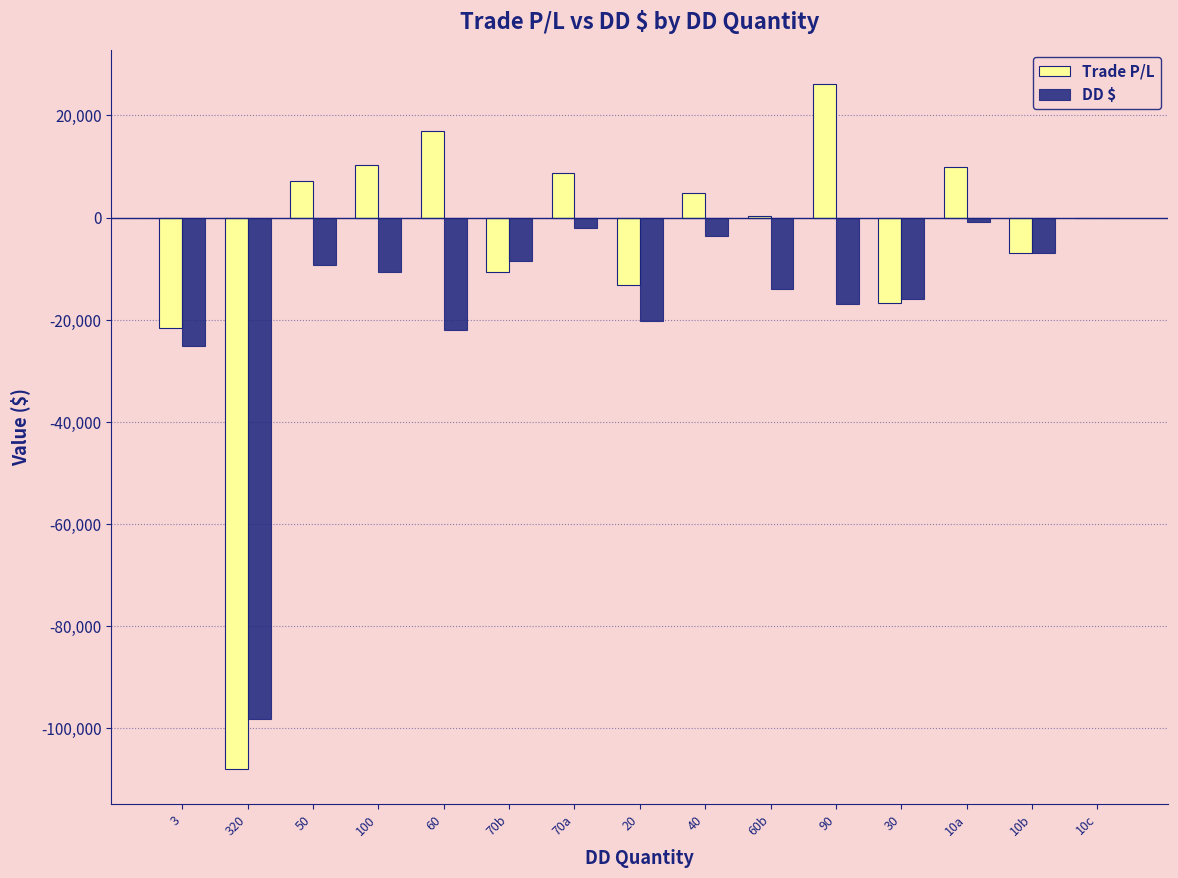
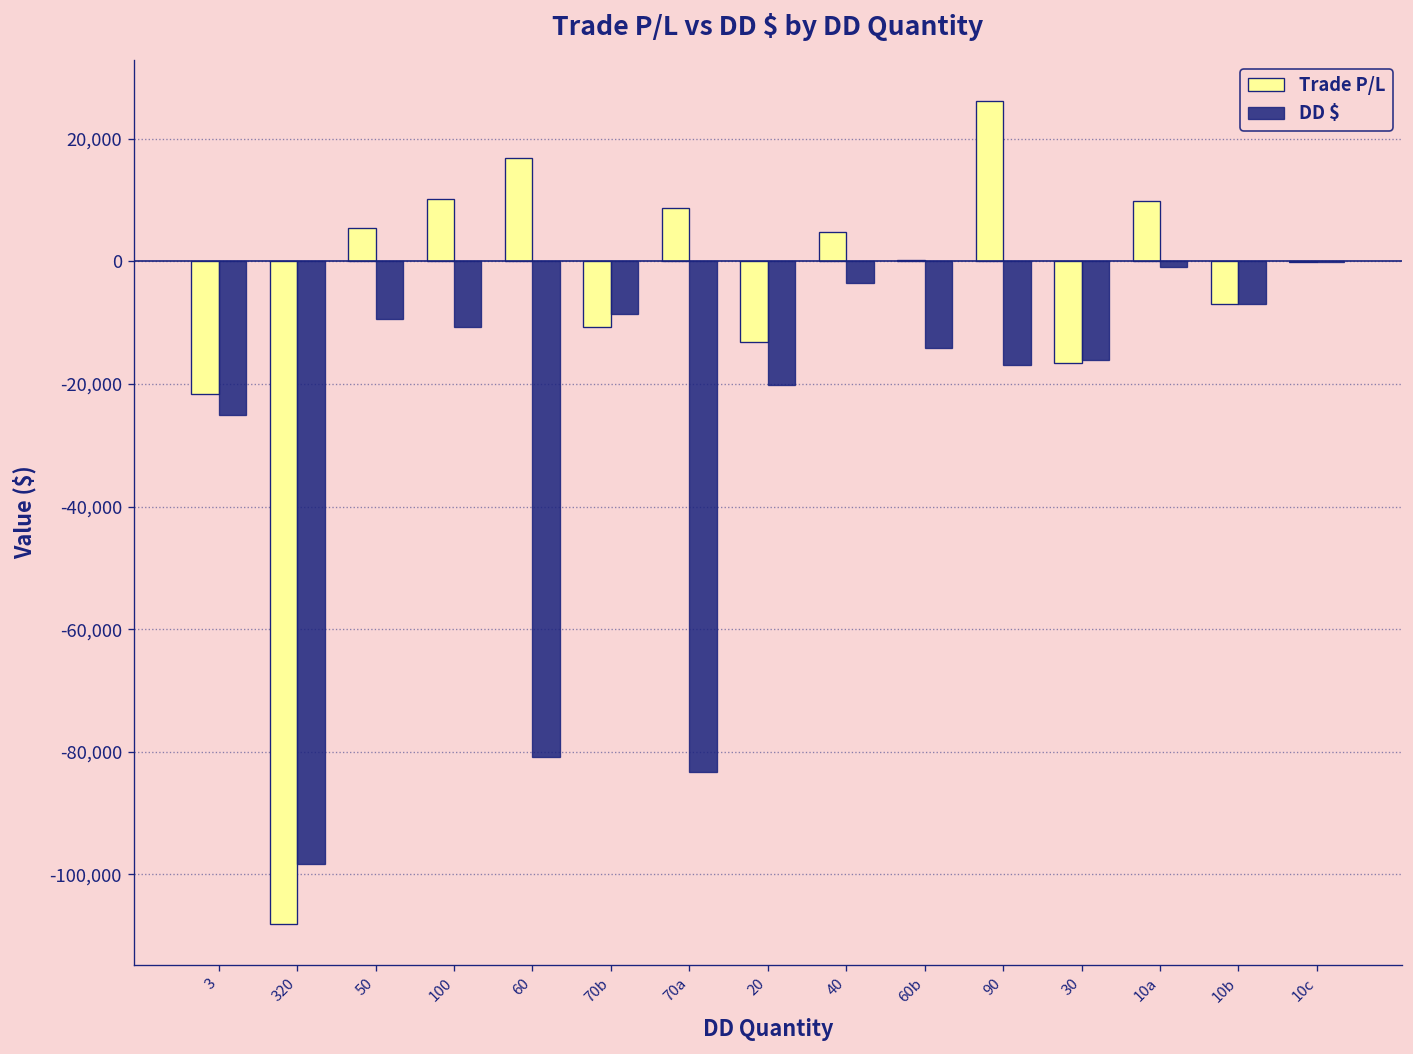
  {
    "Trade P/L": {
      "3": "-22,000",
      "320": "-108,000",
-     "50": "7,000",
+     "50": "5,000",
      "100": "10,000",
      "60": "17,000",
      "70b": "-11,000",
      "70a": "9,000",
      "20": "-13,000",
      "40": "5,000",
      "90": "26,000",
      "30": "-17,000",
      "10a": "10,000",
      "10b": "-7,000"
    },
    "DD $": {
      "3": "-25,000",
      "320": "-98,000",
      "50": "-9,000",
      "100": "-11,000",
-     "60": "-22,000",
+     "60": "-81,000",
      "70b": "-8,000",
-     "70a": "-2,000",
+     "70a": "-83,000",
      "20": "-20,000",
      "40": "-4,000",
      "60b": "-14,000",
      "90": "-17,000",
      "30": "-16,000",
      "10a": "-1,000",
      "10b": "-7,000"
    }
  }
